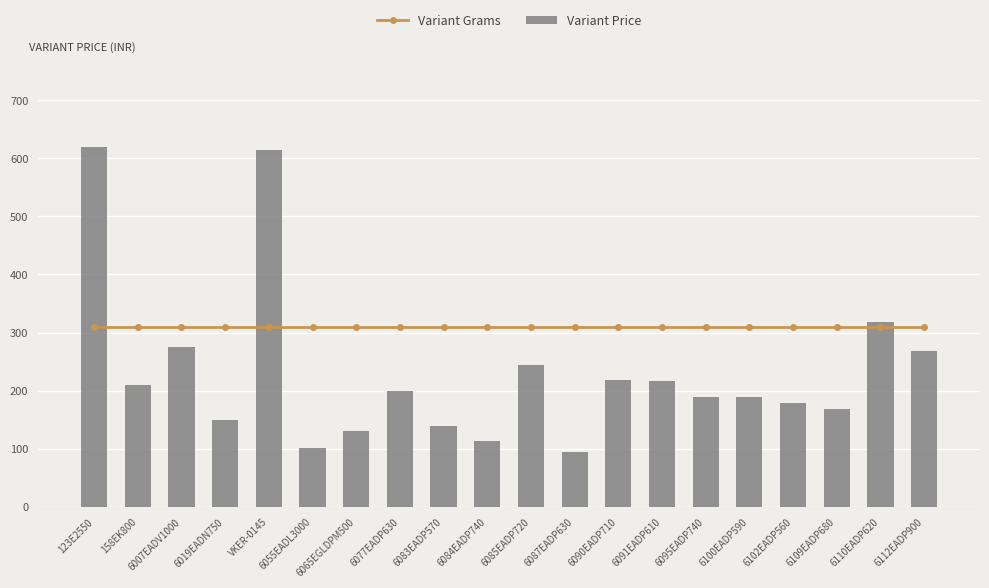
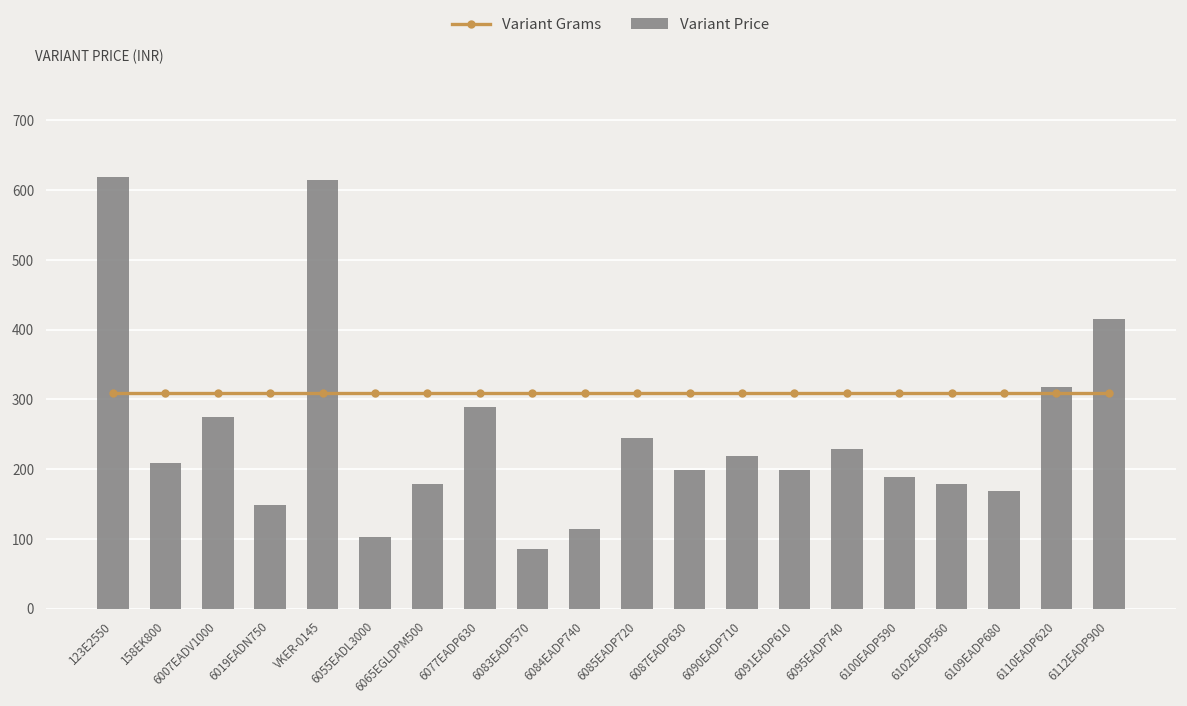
  {
    "Variant Grams": {
      "123E2550": 310,
      "158EK800": 310,
      "6007EADV1000": 310,
      "6019EADN750": 310,
      "VKER-0145": 310,
      "6055EADL3000": 310,
      "6065EGLDPM500": 310,
      "6077EADP630": 310,
      "6083EADP570": 310,
      "6084EADP740": 310,
      "6085EADP720": 310,
      "6087EADP630": 310,
      "6090EADP710": 310,
      "6091EADP610": 310,
      "6095EADP740": 310,
      "6100EADP590": 310,
      "6102EADP560": 310,
      "6109EADP680": 310,
      "6110EADP620": 310,
      "6112EADP900": 310
    },
    "Variant Price": {
      "123E2550": 620,
      "158EK800": 210,
      "6007EADV1000": 280,
      "6019EADN750": 150,
      "VKER-0145": 610,
      "6055EADL3000": 100,
-     "6065EGLDPM500": 130,
-     "6077EADP630": 200,
-     "6083EADP570": 140,
+     "6065EGLDPM500": 180,
+     "6077EADP630": 290,
+     "6083EADP570": 90,
      "6084EADP740": 110,
      "6085EADP720": 240,
-     "6087EADP630": 90,
+     "6087EADP630": 200,
      "6090EADP710": 220,
-     "6091EADP610": 220,
-     "6095EADP740": 190,
+     "6091EADP610": 200,
+     "6095EADP740": 230,
      "6100EADP590": 190,
      "6102EADP560": 180,
      "6109EADP680": 170,
      "6110EADP620": 320,
-     "6112EADP900": 270
+     "6112EADP900": 420
    }
  }
